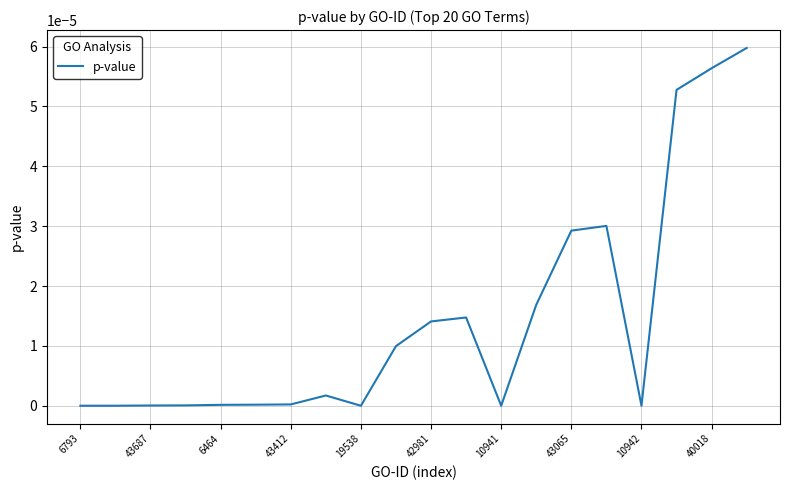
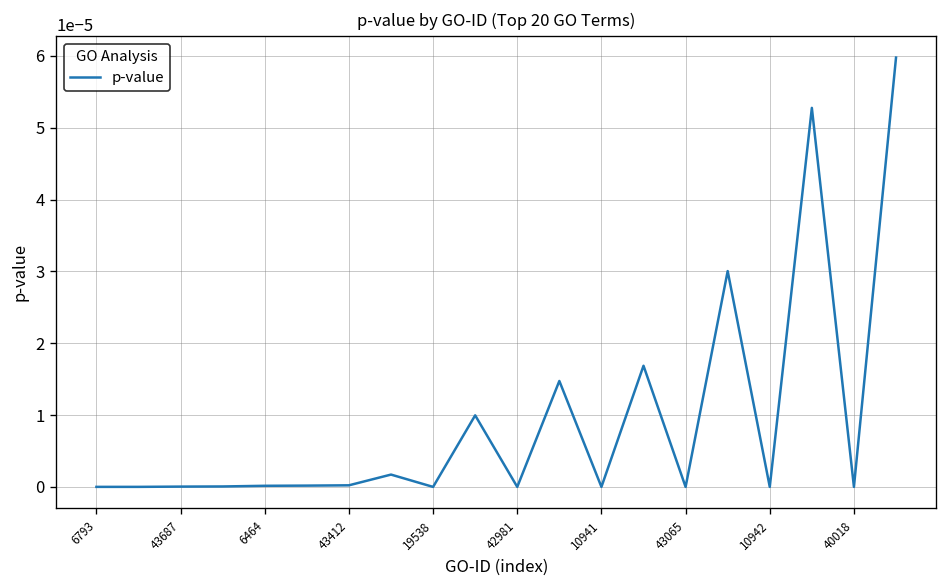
  {
    "6793": 0.00000,
    "43687": 0.00000,
    "6464": 0.00000,
    "43412": 0.00000,
    "19538": 0.00000,
-   "42981": 0.00001,
+   "42981": 0.00000,
    "10941": 0.00000,
-   "43065": 0.00003,
+   "43065": 0.00000,
    "10942": 0.00000,
-   "40018": 0.0001
+   "40018": 0.0000
  }
